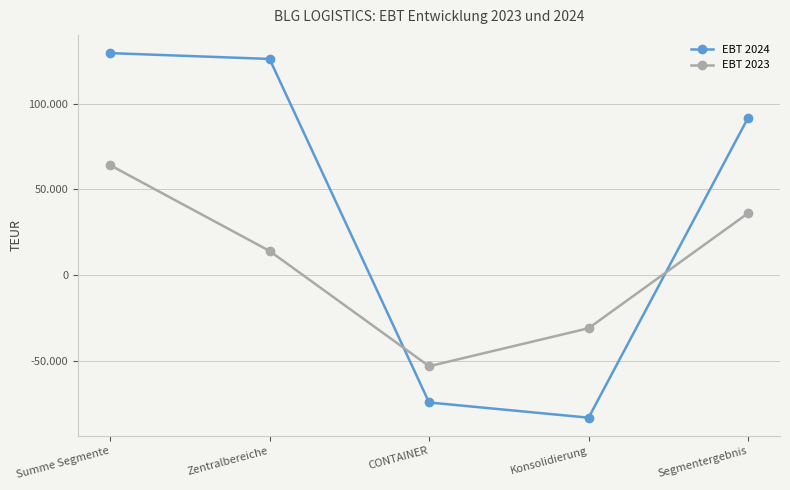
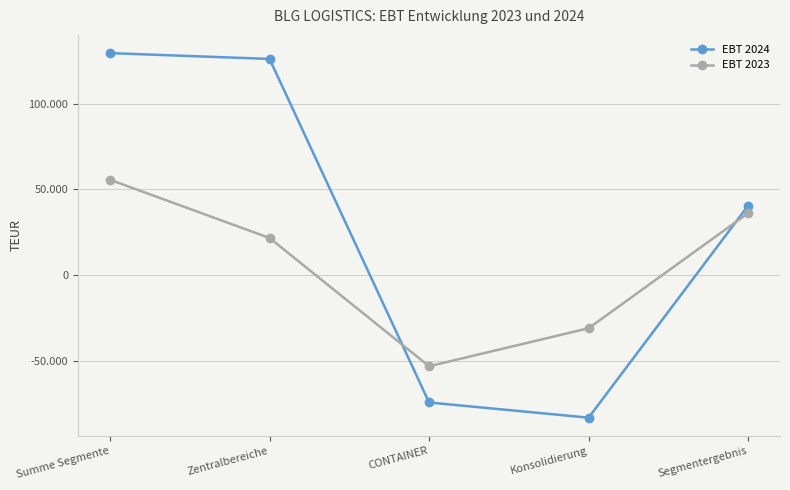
  {
    "EBT 2024": {
      "Summe Segmente": 130,
      "Zentralbereiche": 126,
      "CONTAINER": -74,
      "Konsolidierung": -83,
-     "Segmentergebnis": 92
+     "Segmentergebnis": 40
    },
    "EBT 2023": {
-     "Summe Segmente": 64,
-     "Zentralbereiche": 14,
+     "Summe Segmente": 56,
+     "Zentralbereiche": 22,
      "CONTAINER": -53,
      "Konsolidierung": -31,
      "Segmentergebnis": 36
    }
  }
